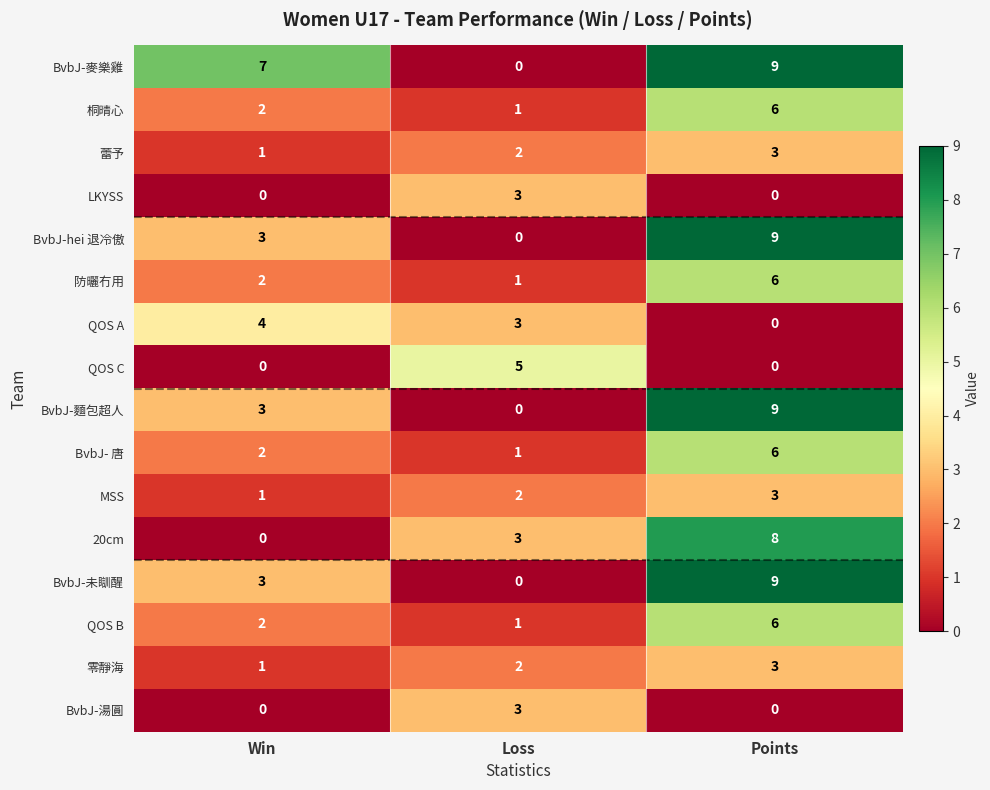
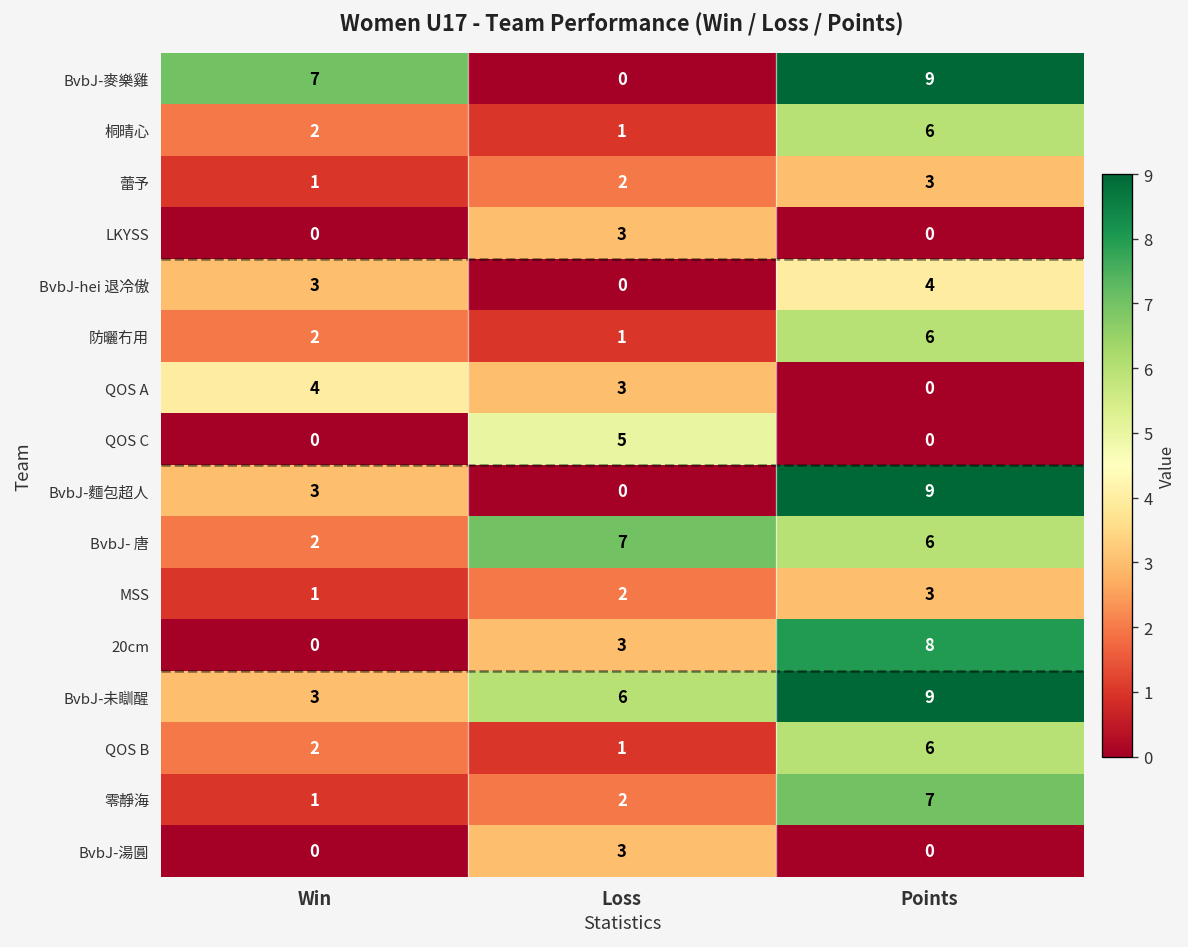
  {
    "BvbJ-麥樂雞": {
      "Win": 7,
      "Loss": 0,
      "Points": 9
    },
    "桐晴心": {
      "Win": 2,
      "Loss": 1,
      "Points": 6
    },
    "蕾予": {
      "Win": 1,
      "Loss": 2,
      "Points": 3
    },
    "LKYSS": {
      "Win": 0,
      "Loss": 3,
      "Points": 0
    },
    "BvbJ-hei 退冷傲": {
      "Win": 3,
      "Loss": 0,
-     "Points": 9
+     "Points": 4
    },
    "防曬冇用": {
      "Win": 2,
      "Loss": 1,
      "Points": 6
    },
    "QOS A": {
      "Win": 4,
      "Loss": 3,
      "Points": 0
    },
    "QOS C": {
      "Win": 0,
      "Loss": 5,
      "Points": 0
    },
    "BvbJ-麵包超人": {
      "Win": 3,
      "Loss": 0,
      "Points": 9
    },
    "BvbJ- 唐": {
      "Win": 2,
-     "Loss": 1,
+     "Loss": 7,
      "Points": 6
    },
    "MSS": {
      "Win": 1,
      "Loss": 2,
      "Points": 3
    },
    "20cm": {
      "Win": 0,
      "Loss": 3,
      "Points": 8
    },
    "BvbJ-未瞓醒": {
      "Win": 3,
-     "Loss": 0,
+     "Loss": 6,
      "Points": 9
    },
    "QOS B": {
      "Win": 2,
      "Loss": 1,
      "Points": 6
    },
    "零靜海": {
      "Win": 1,
      "Loss": 2,
-     "Points": 3
+     "Points": 7
    },
    "BvbJ-湯圓": {
      "Win": 0,
      "Loss": 3,
      "Points": 0
    }
  }
